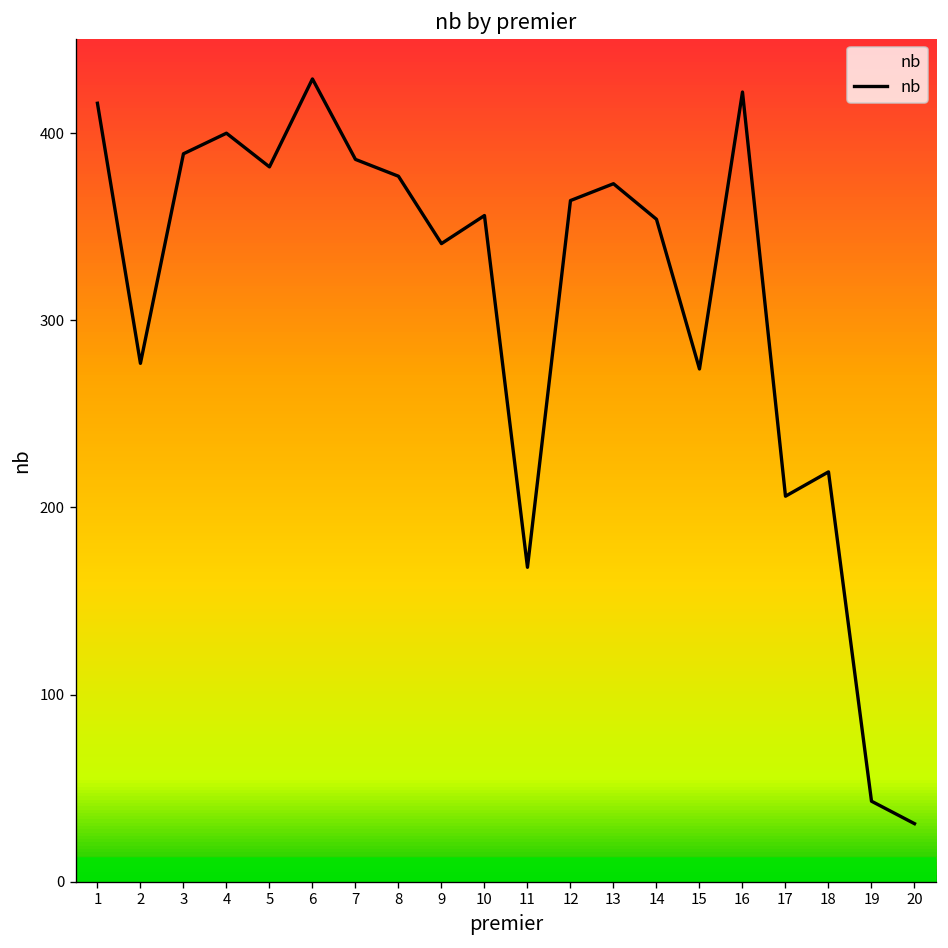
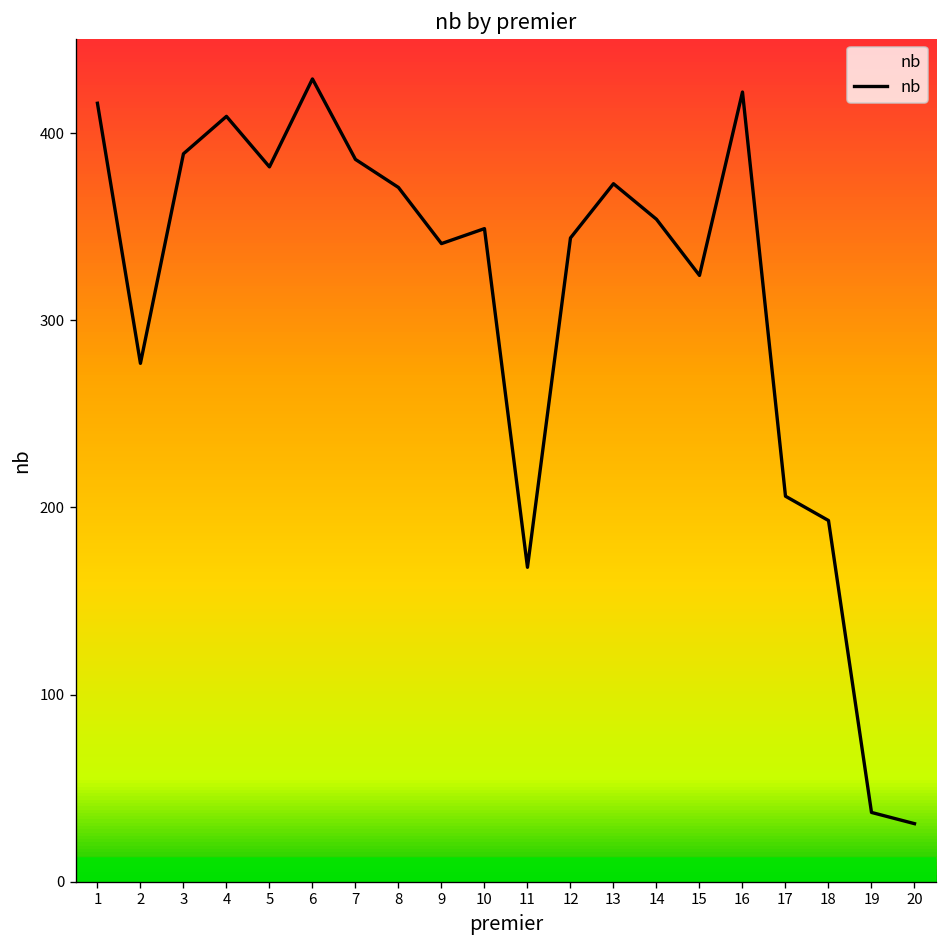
  {
    "1": 416,
    "2": 277,
    "3": 389,
-   "4": 400,
+   "4": 409,
    "5": 382,
    "6": 429,
    "7": 386,
-   "8": 377,
+   "8": 371,
    "9": 341,
-   "10": 356,
+   "10": 349,
    "11": 168,
-   "12": 364,
+   "12": 344,
    "13": 373,
    "14": 354,
-   "15": 274,
+   "15": 324,
    "16": 422,
    "17": 206,
-   "18": 219,
-   "19": 43,
+   "18": 193,
+   "19": 37,
    "20": 31
  }
